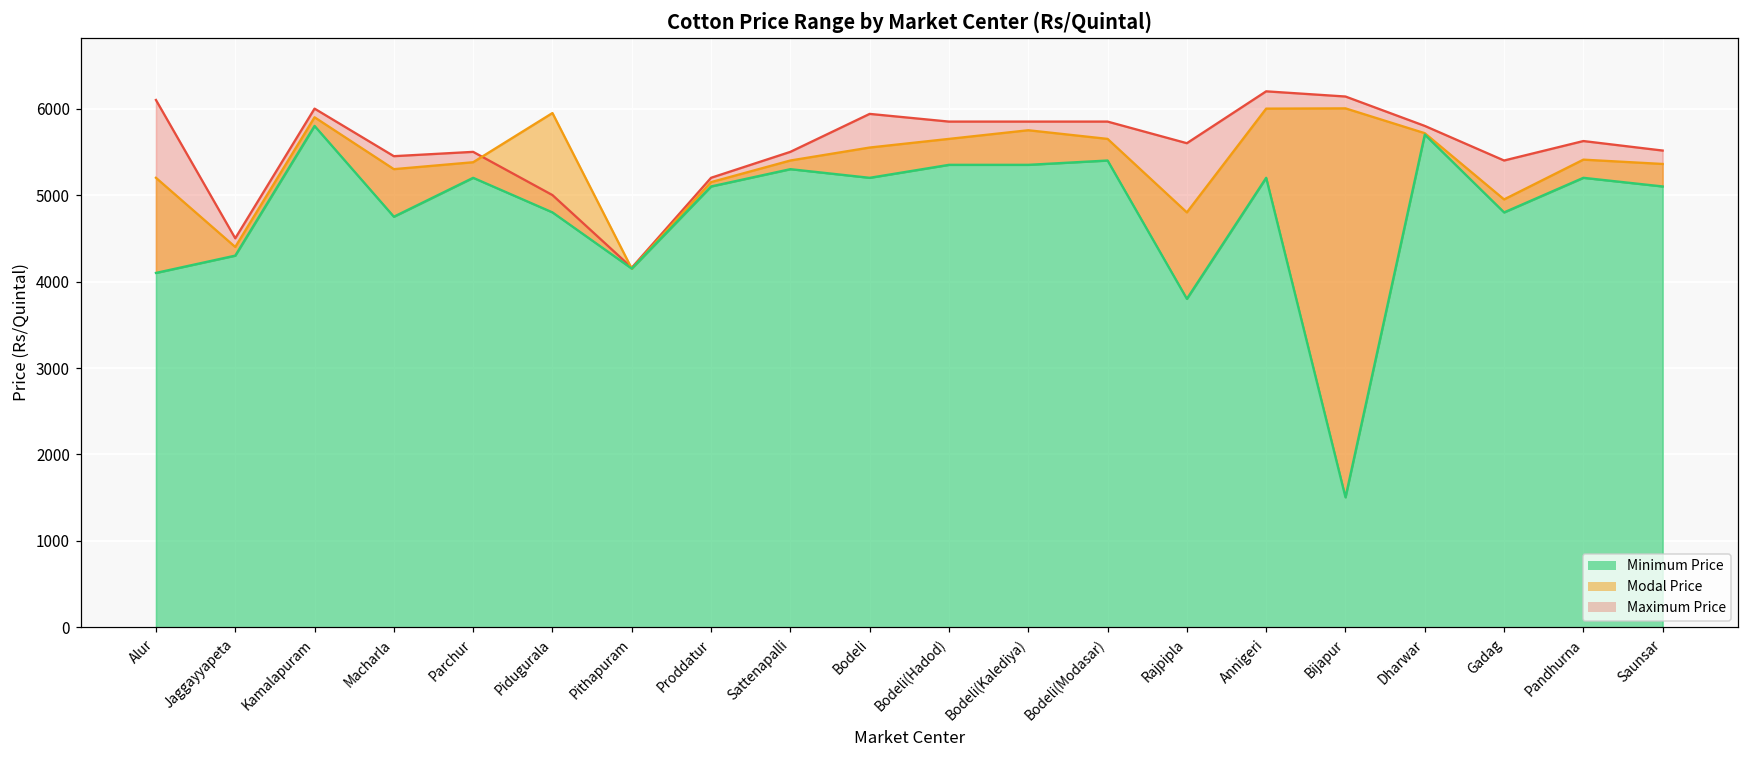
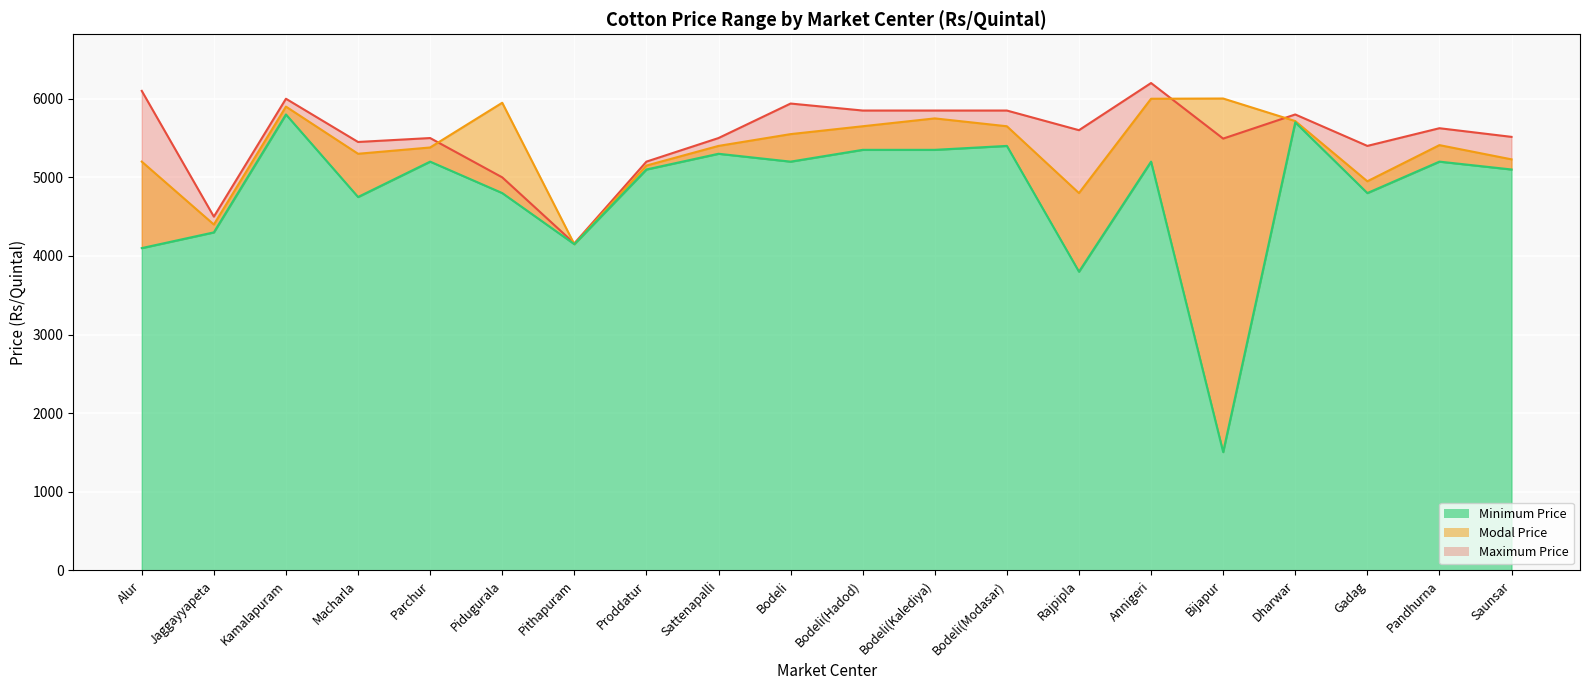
  {
    "Maximum Price": {
      "Alur": 6100,
      "Jaggayyapeta": 4500,
      "Kamalapuram": 6000,
      "Macharla": 5500,
      "Parchur": 5500,
      "Pidugurala": 5000,
      "Proddatur": 5200,
      "Sattenapalli": 5500,
      "Bodeli": 5900,
      "Bodeli(Hadod)": 5900,
      "Bodeli(Kalediya)": 5900,
      "Bodeli(Modasar)": 5900,
      "Rajpipla": 5600,
      "Annigeri": 6200,
-     "Bijapur": 6100,
+     "Bijapur": 5500,
      "Dharwar": 5800,
      "Gadag": 5400,
      "Pandhurna": 5600,
      "Saunsar": 5500
    },
    "Modal Price": {
      "Alur": 5200,
      "Jaggayyapeta": 4400,
      "Kamalapuram": 5900,
      "Macharla": 5300,
      "Parchur": 5400,
      "Pidugurala": 5900,
      "Proddatur": 5200,
      "Sattenapalli": 5400,
      "Bodeli": 5600,
      "Bodeli(Hadod)": 5700,
      "Bodeli(Kalediya)": 5800,
      "Bodeli(Modasar)": 5700,
      "Rajpipla": 4800,
      "Annigeri": 6000,
      "Bijapur": 6000,
      "Gadag": 5000,
      "Pandhurna": 5400,
-     "Saunsar": 5400
+     "Saunsar": 5200
    },
    "Minimum Price": {
      "Alur": 4100,
      "Jaggayyapeta": 4300,
      "Kamalapuram": 5800,
      "Macharla": 4800,
      "Parchur": 5200,
      "Pidugurala": 4800,
      "Proddatur": 5100,
      "Sattenapalli": 5300,
      "Bodeli": 5200,
      "Bodeli(Hadod)": 5400,
      "Bodeli(Kalediya)": 5400,
      "Bodeli(Modasar)": 5400,
      "Rajpipla": 3800,
      "Annigeri": 5200,
      "Bijapur": 1500,
      "Gadag": 4800,
      "Pandhurna": 5200,
      "Saunsar": 5100
    }
  }
